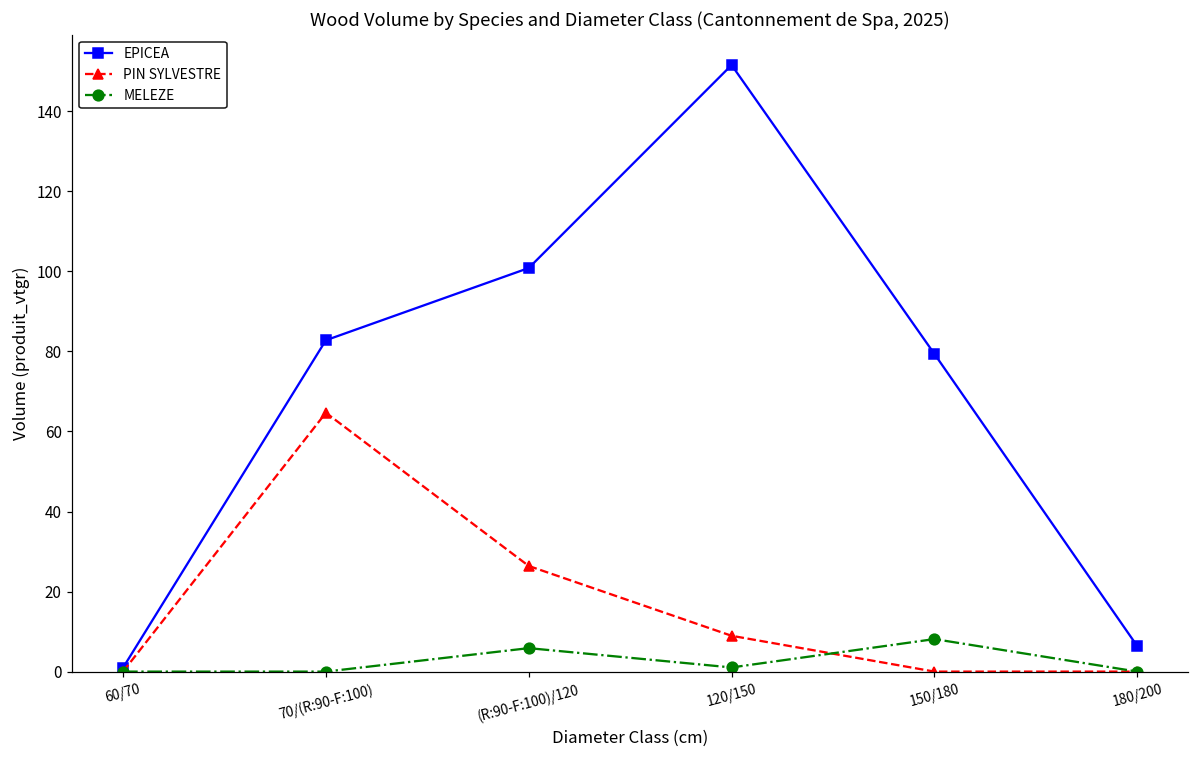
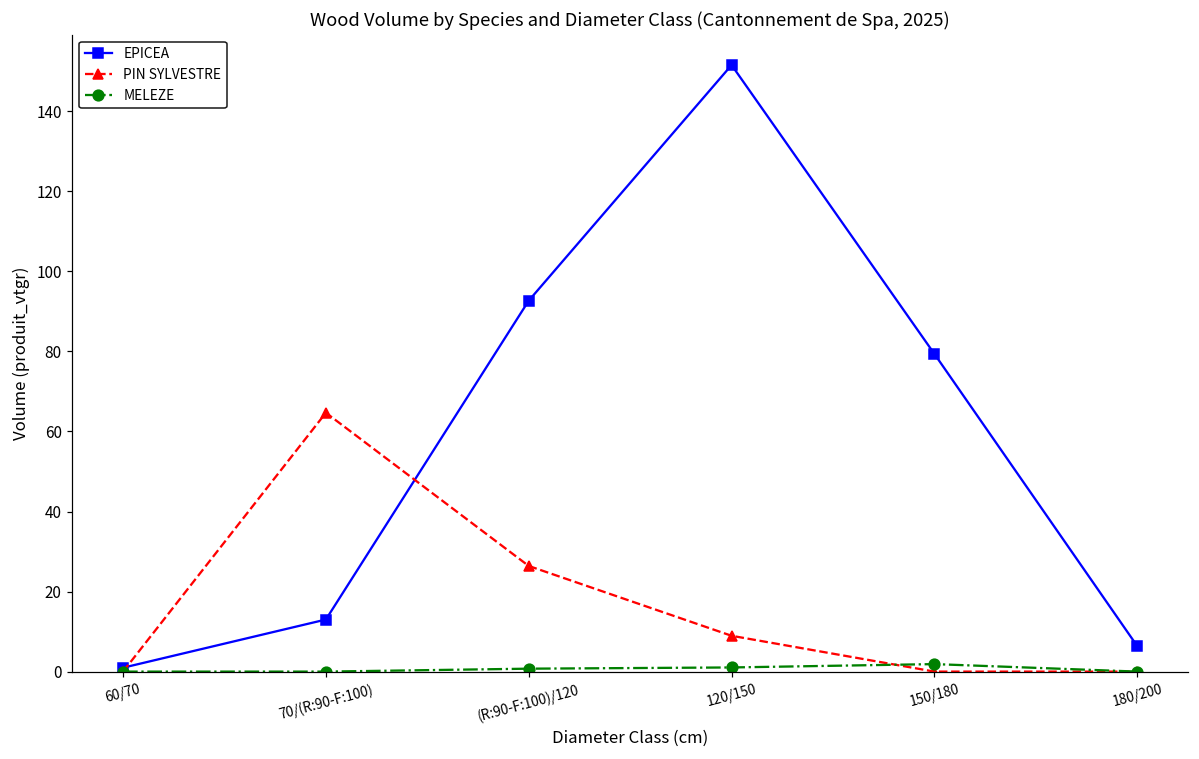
  {
    "EPICEA": {
      "60/70": 1,
-     "70/(R:90-F:100)": 83,
-     "(R:90-F:100)/120": 101,
+     "70/(R:90-F:100)": 13,
+     "(R:90-F:100)/120": 93,
      "120/150": 152,
      "150/180": 79,
      "180/200": 6
    },
    "PIN SYLVESTRE": {
      "70/(R:90-F:100)": 65,
      "(R:90-F:100)/120": 26,
      "120/150": 9,
      "150/180": 0
    },
    "MELEZE": {
      "70/(R:90-F:100)": 0,
-     "(R:90-F:100)/120": 6,
+     "(R:90-F:100)/120": 1,
      "120/150": 1,
-     "150/180": 8
+     "150/180": 2
    }
  }
